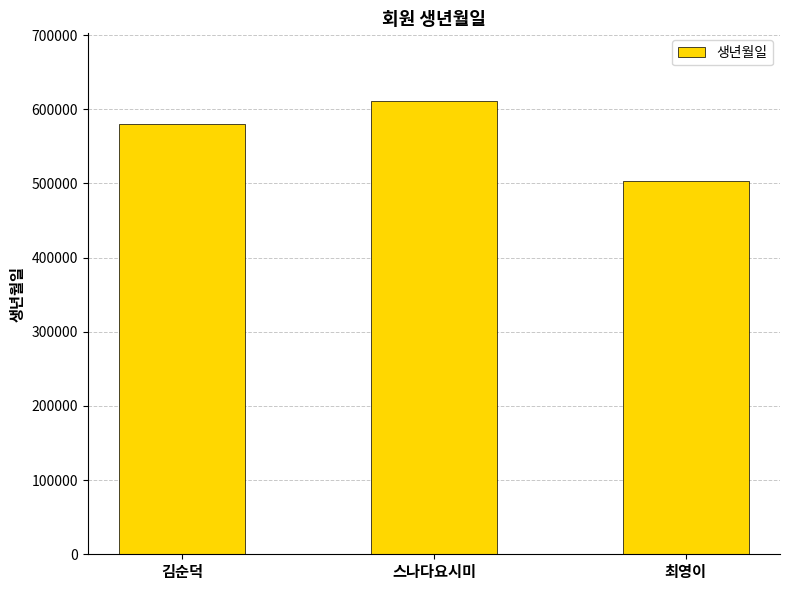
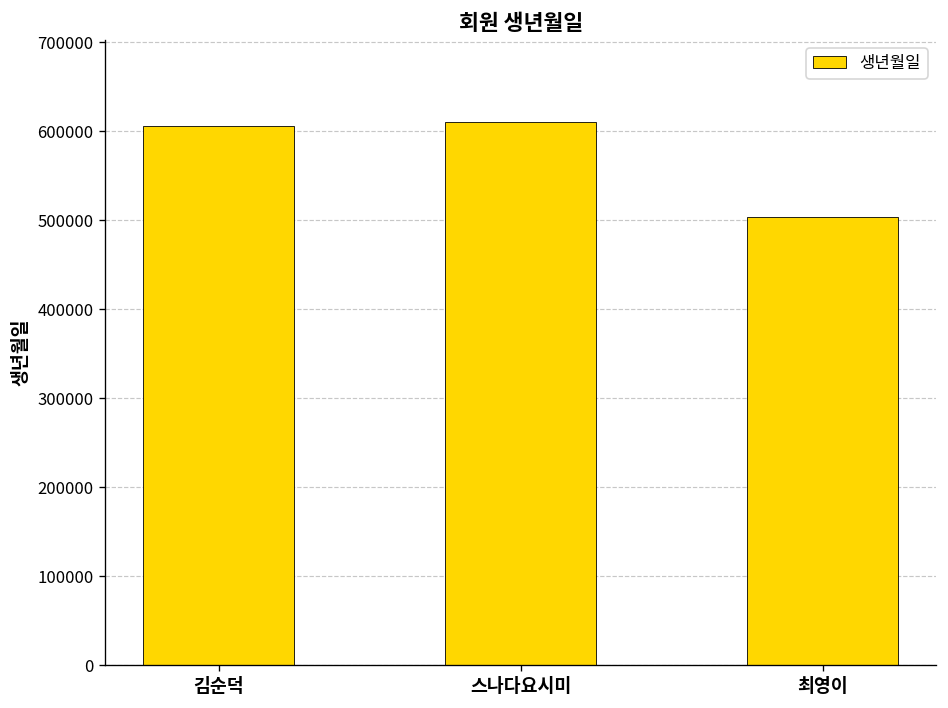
  {
-   "김순덕": 580000,
+   "김순덕": 610000,
    "스나다요시미": 610000,
    "최영이": 500000
  }
